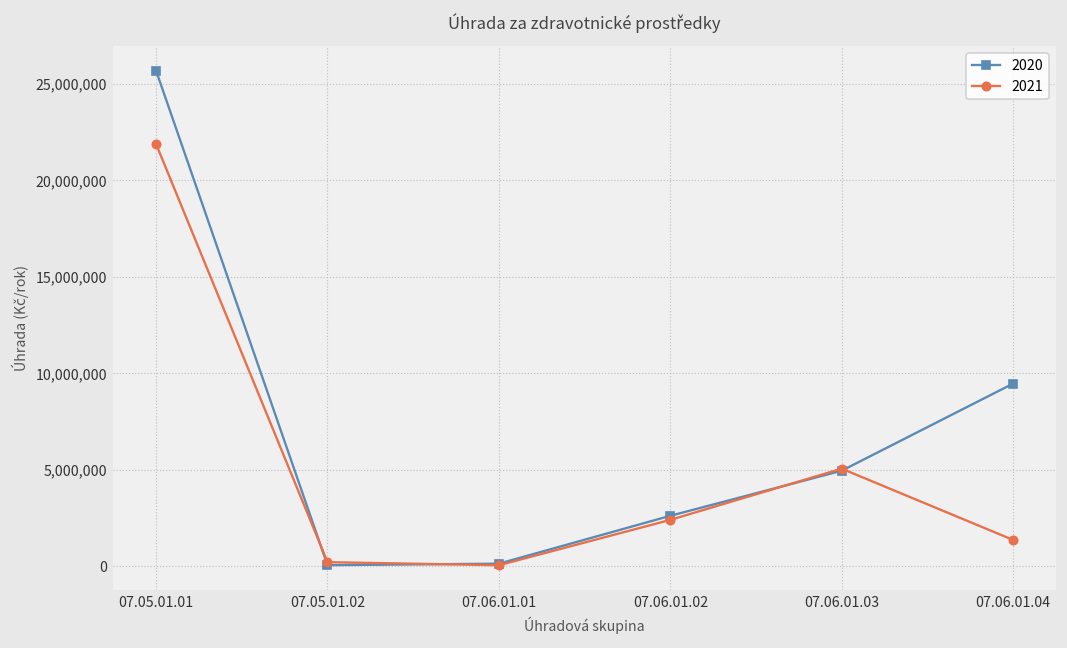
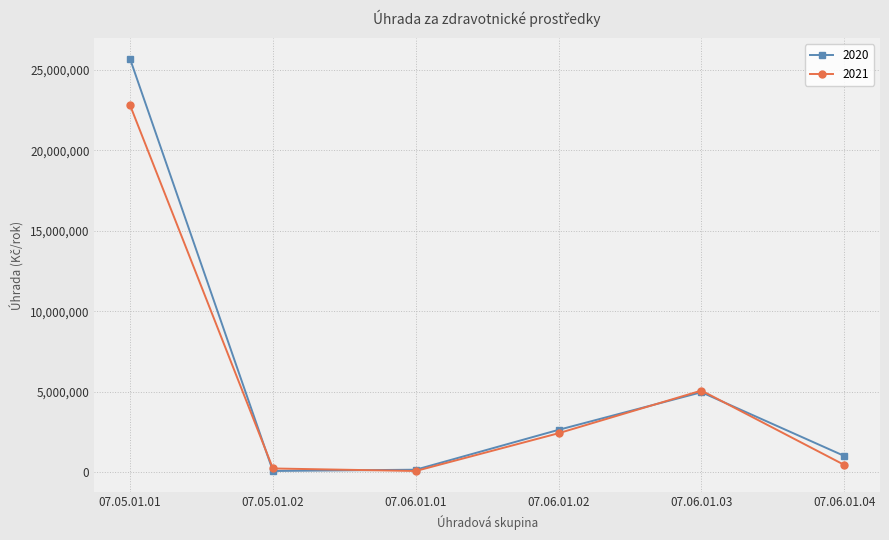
  {
    "2020": {
      "07.05.01.01": "25,700,000",
      "07.06.01.02": "2,600,000",
-     "07.06.01.04": "9,500,000"
+     "07.06.01.04": "1,000,000"
    },
    "2021": {
-     "07.05.01.01": "21,900,000",
+     "07.05.01.01": "22,800,000",
      "07.06.01.02": "2,400,000",
-     "07.06.01.04": "1,400,000"
+     "07.06.01.04": "400,000"
    }
  }
